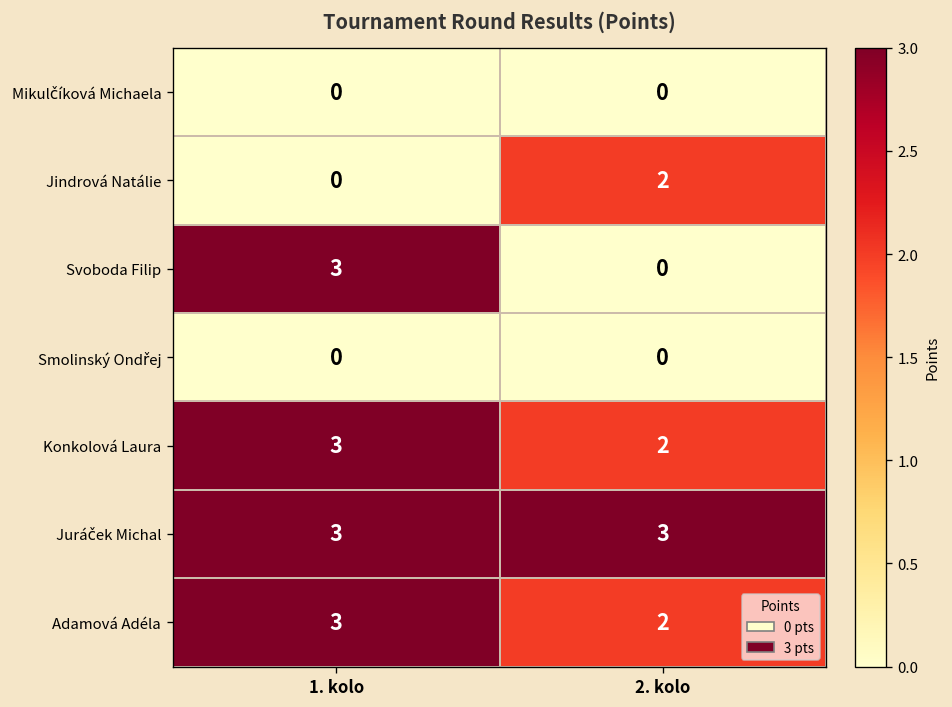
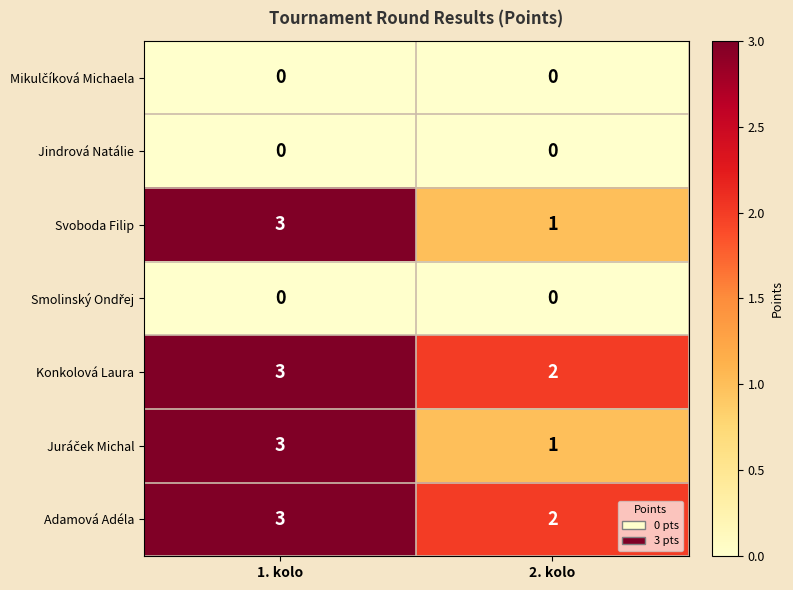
  {
    "Mikulčíková Michaela": {
      "1. kolo": 0,
      "2. kolo": 0
    },
    "Jindrová Natálie": {
      "1. kolo": 0,
-     "2. kolo": 2
+     "2. kolo": 0
    },
    "Svoboda Filip": {
      "1. kolo": 3,
-     "2. kolo": 0
+     "2. kolo": 1
    },
    "Smolinský Ondřej": {
      "1. kolo": 0,
      "2. kolo": 0
    },
    "Konkolová Laura": {
      "1. kolo": 3,
      "2. kolo": 2
    },
    "Juráček Michal": {
      "1. kolo": 3,
-     "2. kolo": 3
+     "2. kolo": 1
    },
    "Adamová Adéla": {
      "1. kolo": 3,
      "2. kolo": 2
    }
  }
